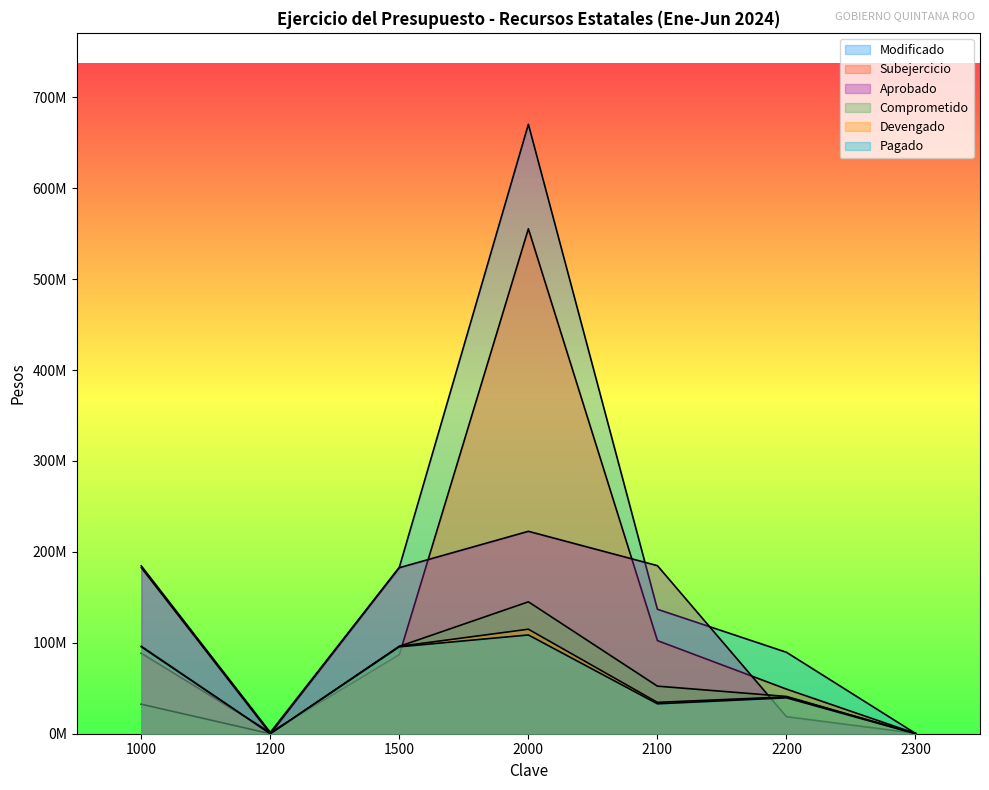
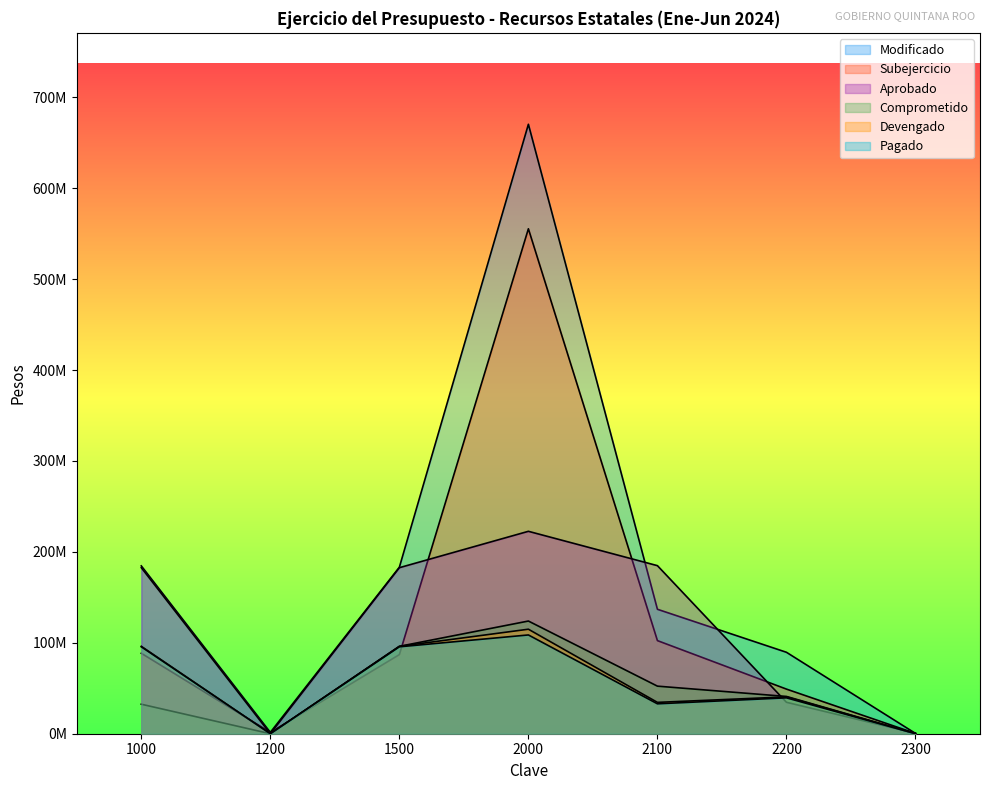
  {
    "Aprobado": {
      "2000": 220000000,
      "2100": 180000000,
-     "2200": 20000000
+     "2200": 30000000
    },
    "Comprometido": {
      "1000": 30000000,
-     "2000": 150000000,
+     "2000": 120000000,
      "2100": 50000000
    }
  }
